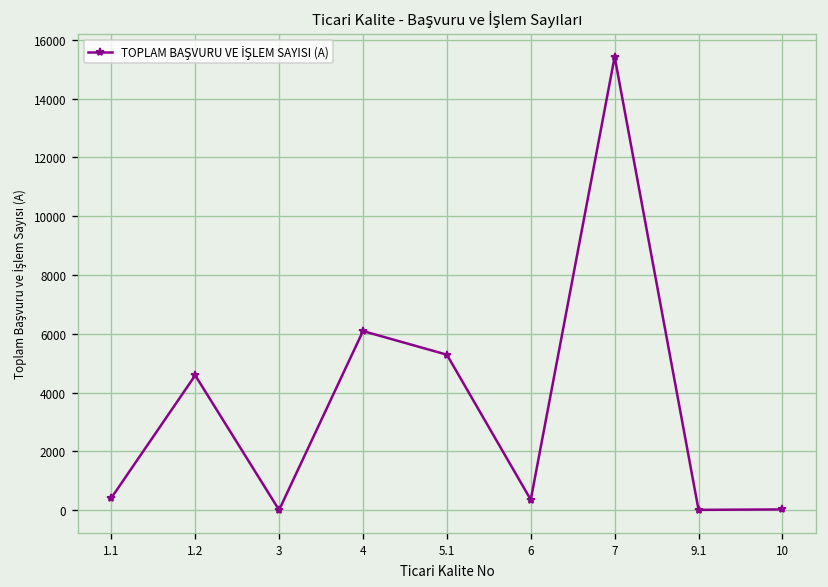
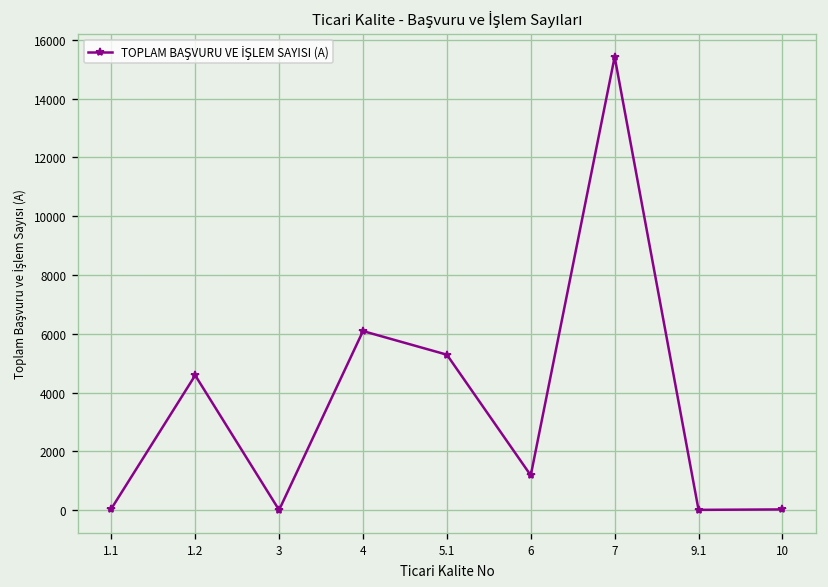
  {
-   "1.1": 400,
+   "1.1": 0,
    "1.2": 4600,
    "3": 0,
    "4": 6100,
    "5.1": 5300,
-   "6": 400,
+   "6": 1200,
    "7": 15400,
    "9.1": 0,
    "10": 0
  }
